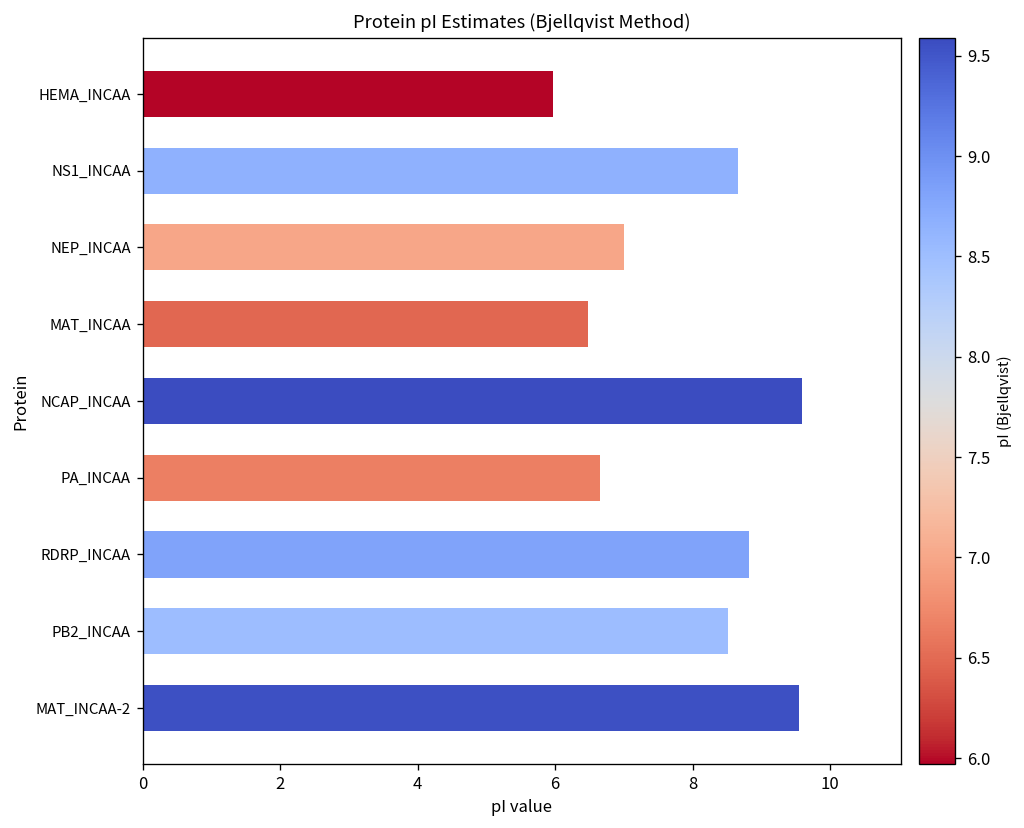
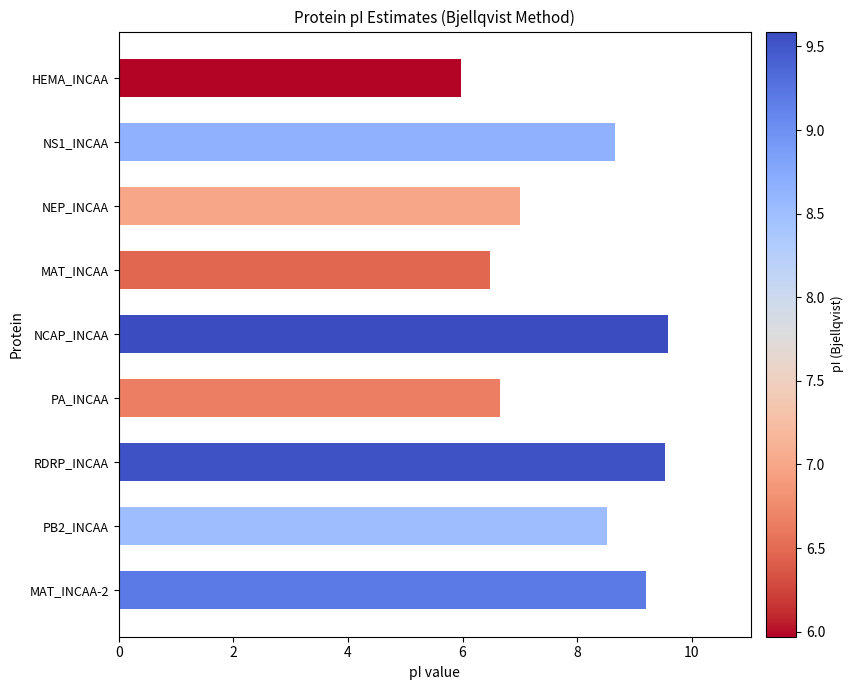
  {
    "HEMA_INCAA": 6.0,
    "NS1_INCAA": 8.7,
    "NEP_INCAA": 7.0,
    "MAT_INCAA": 6.5,
    "NCAP_INCAA": 9.6,
    "PA_INCAA": 6.7,
-   "RDRP_INCAA": 8.8,
+   "RDRP_INCAA": 9.5,
    "PB2_INCAA": 8.5,
-   "MAT_INCAA-2": 9.6
+   "MAT_INCAA-2": 9.2
  }
